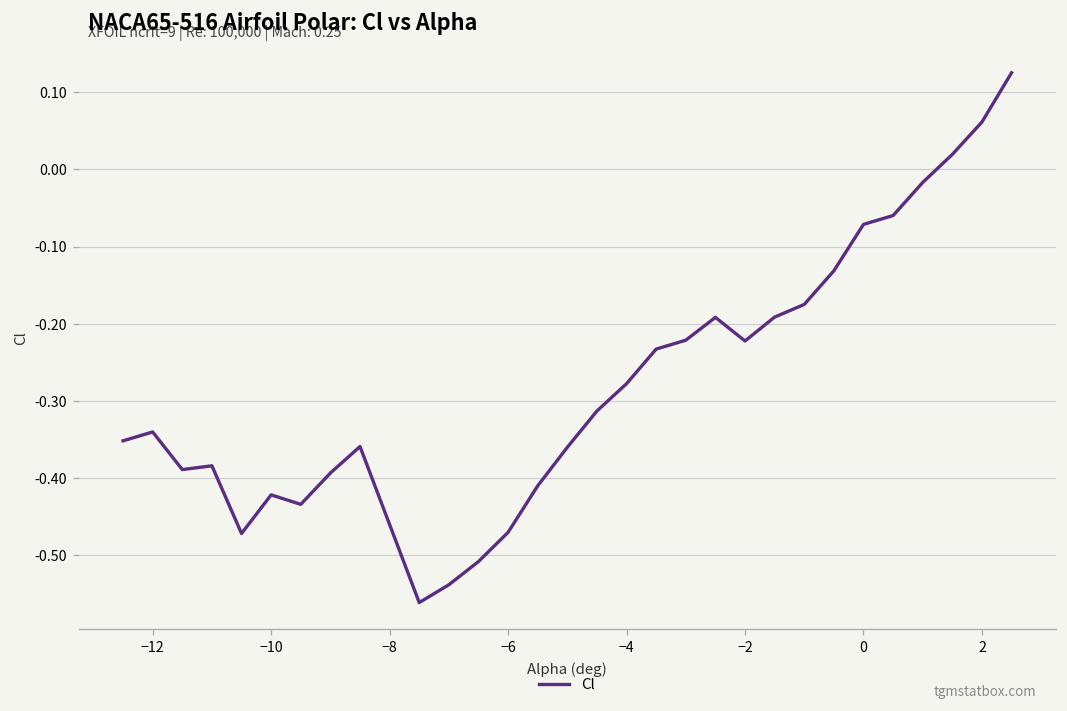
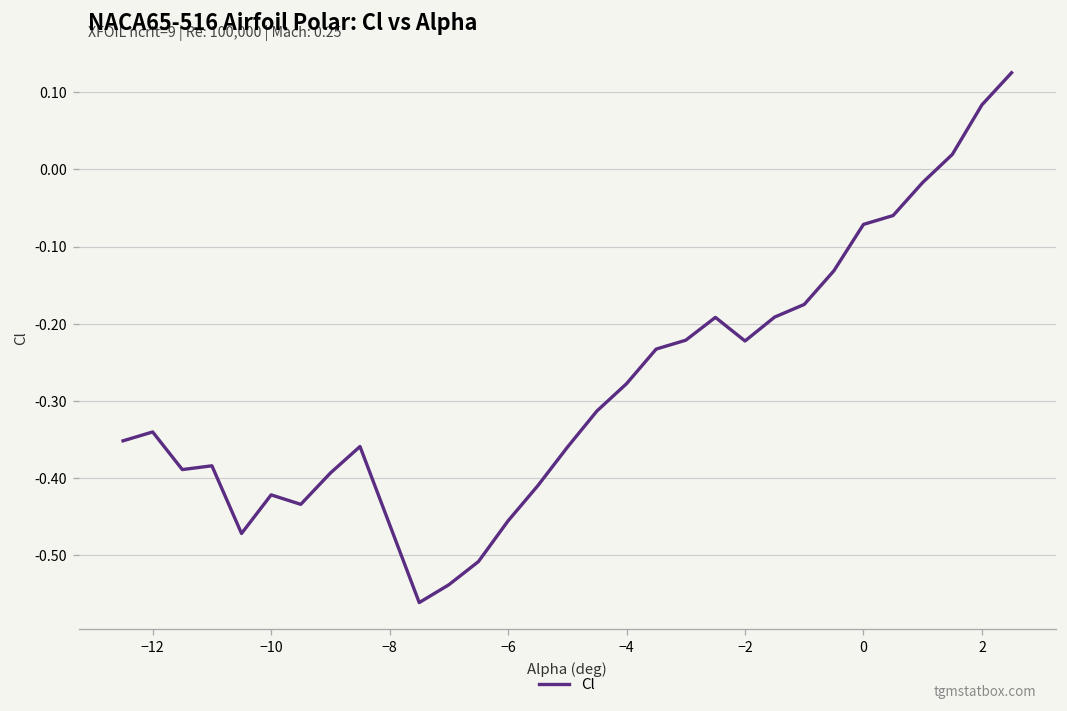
  {
    "−12": -0.34,
    "−10": -0.42,
-   "−6": -0.47,
+   "−6": -0.46,
    "−4": -0.28,
    "−2": -0.22,
    "0": -0.07,
-   "2": 0.06
+   "2": 0.08
  }
